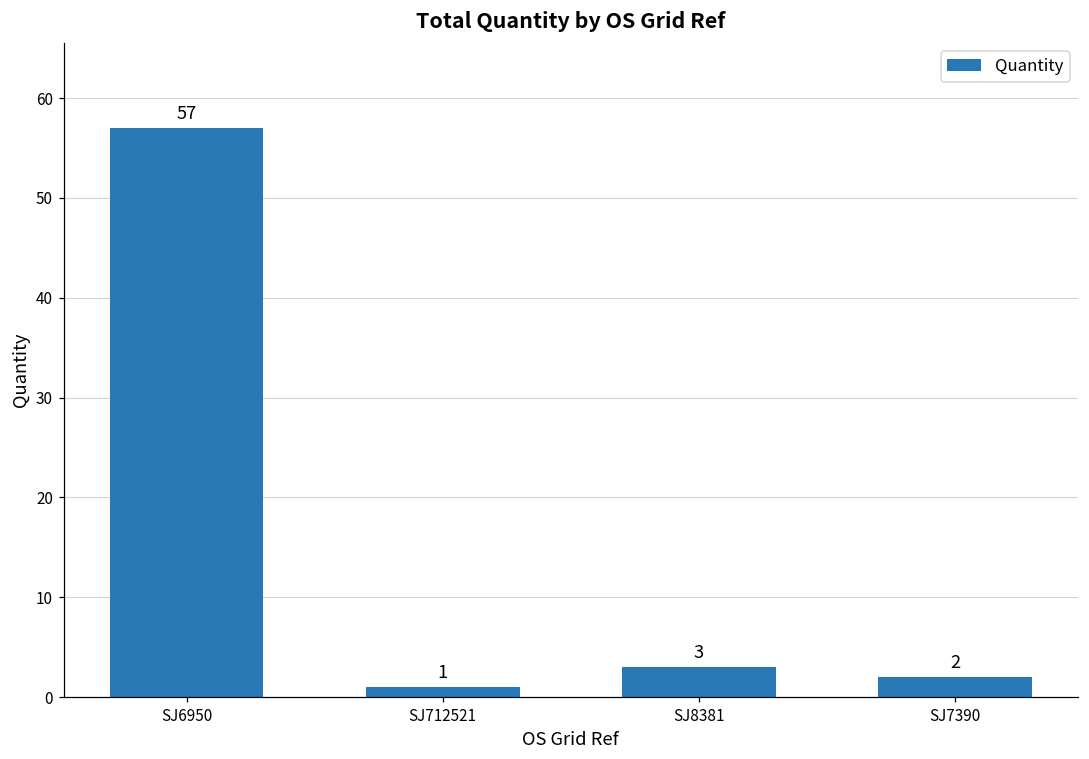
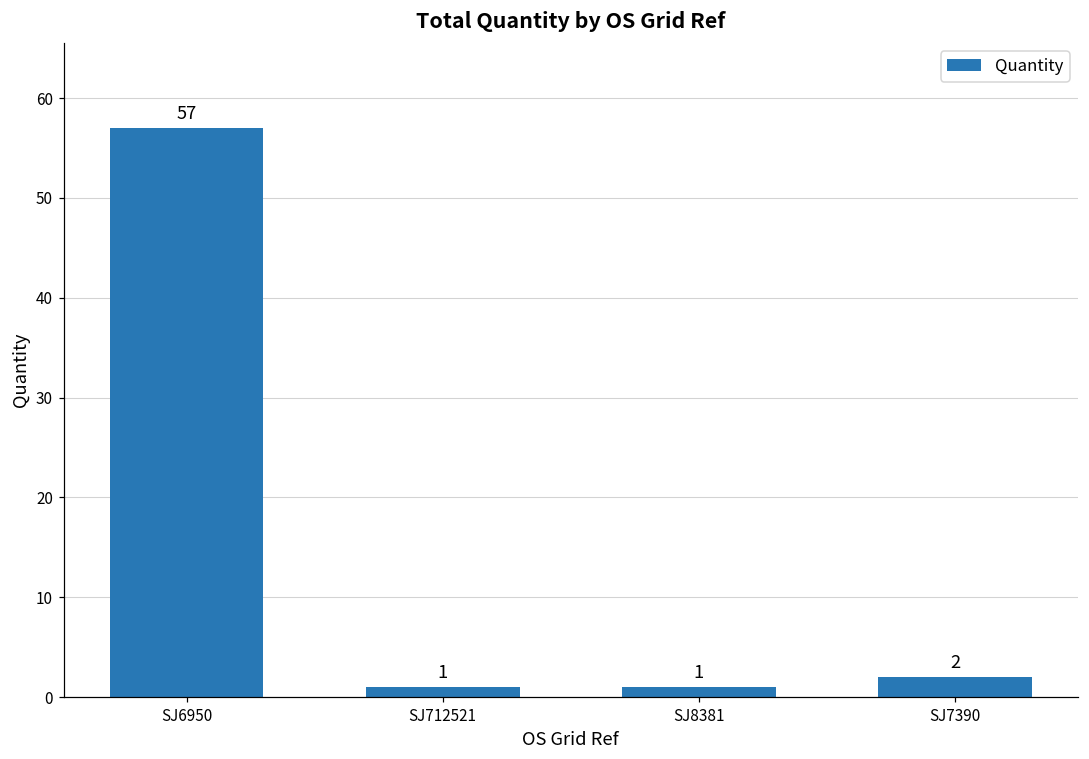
  {
    "SJ6950": 57,
    "SJ712521": 1,
-   "SJ8381": 3,
+   "SJ8381": 1,
    "SJ7390": 2
  }
